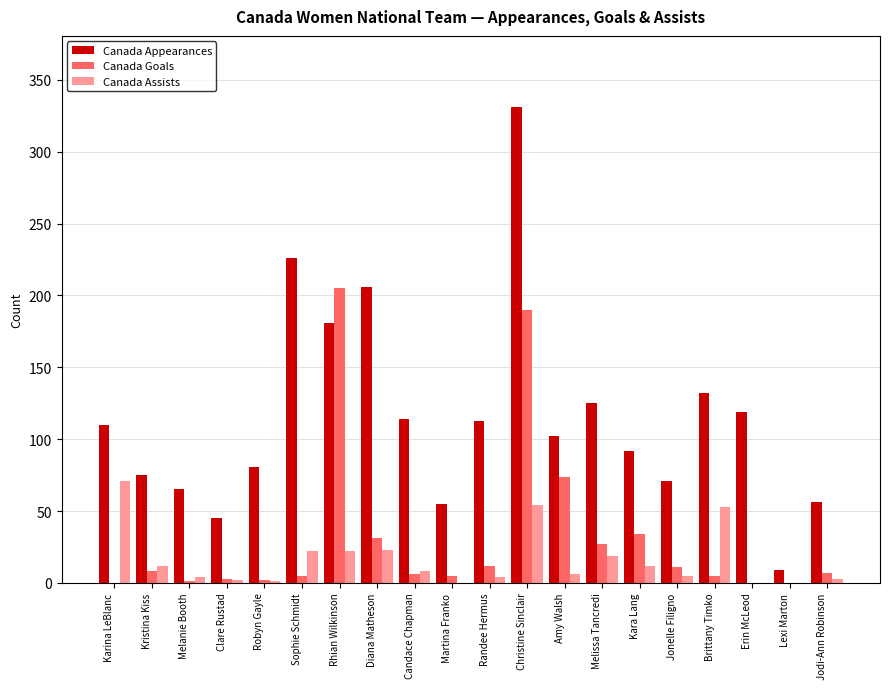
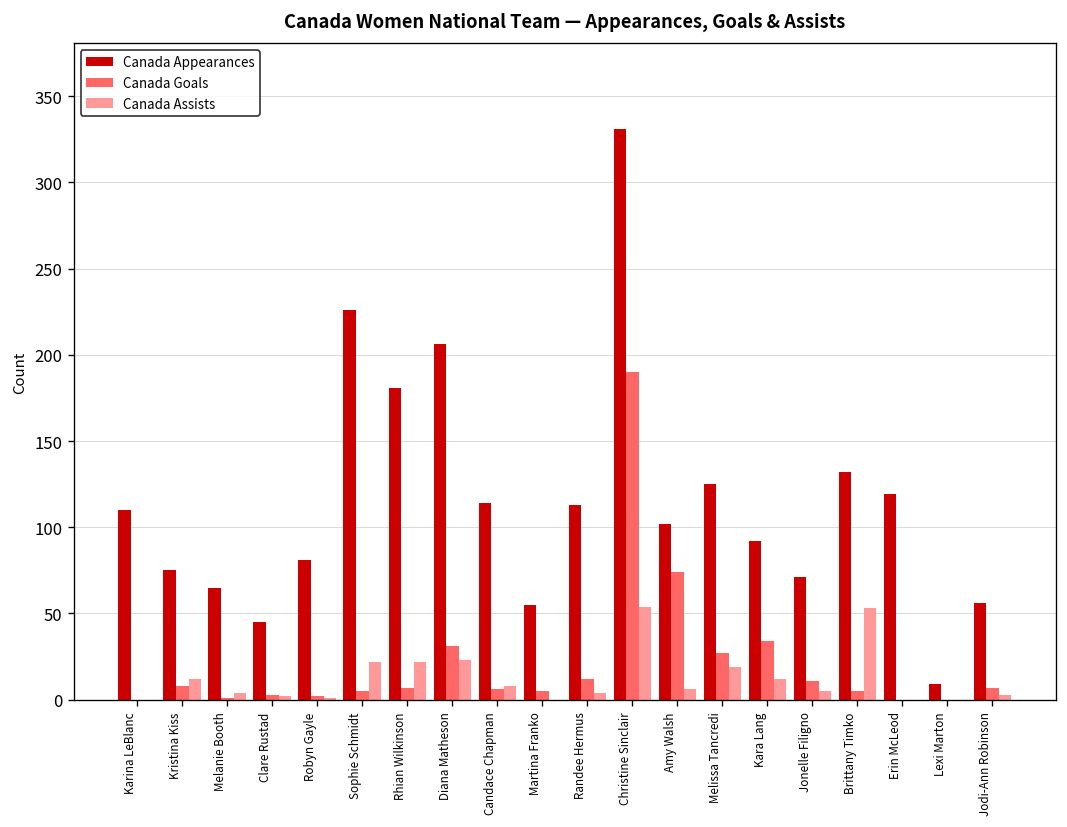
  {
    "Canada Appearances": {
      "Karina LeBlanc": 110,
      "Kristina Kiss": 75,
      "Melanie Booth": 65,
      "Clare Rustad": 45,
      "Robyn Gayle": 81,
      "Sophie Schmidt": 226,
      "Rhian Wilkinson": 181,
      "Diana Matheson": 206,
      "Candace Chapman": 114,
      "Martina Franko": 55,
      "Randee Hermus": 113,
      "Christine Sinclair": 331,
      "Amy Walsh": 102,
      "Melissa Tancredi": 125,
      "Kara Lang": 92,
      "Jonelle Filigno": 71,
      "Brittany Timko": 132,
      "Erin McLeod": 119,
      "Lexi Marton": 9,
      "Jodi-Ann Robinson": 56
    },
    "Canada Goals": {
      "Karina LeBlanc": 0,
      "Kristina Kiss": 8,
      "Clare Rustad": 3,
      "Robyn Gayle": 2,
      "Sophie Schmidt": 5,
-     "Rhian Wilkinson": 205,
+     "Rhian Wilkinson": 7,
      "Diana Matheson": 31,
      "Candace Chapman": 6,
      "Martina Franko": 5,
      "Randee Hermus": 12,
      "Christine Sinclair": 190,
      "Amy Walsh": 74,
      "Melissa Tancredi": 27,
      "Kara Lang": 34,
      "Jonelle Filigno": 11,
      "Brittany Timko": 5,
      "Erin McLeod": 0,
      "Lexi Marton": 0,
      "Jodi-Ann Robinson": 7
    },
    "Canada Assists": {
-     "Karina LeBlanc": 71,
+     "Karina LeBlanc": 0,
      "Kristina Kiss": 12,
      "Melanie Booth": 4,
      "Clare Rustad": 2,
      "Sophie Schmidt": 22,
      "Rhian Wilkinson": 22,
      "Diana Matheson": 23,
      "Candace Chapman": 8,
      "Martina Franko": 0,
      "Randee Hermus": 4,
      "Christine Sinclair": 54,
      "Amy Walsh": 6,
      "Melissa Tancredi": 19,
      "Kara Lang": 12,
      "Jonelle Filigno": 5,
      "Brittany Timko": 53,
      "Erin McLeod": 0,
      "Lexi Marton": 0,
      "Jodi-Ann Robinson": 3
    }
  }
